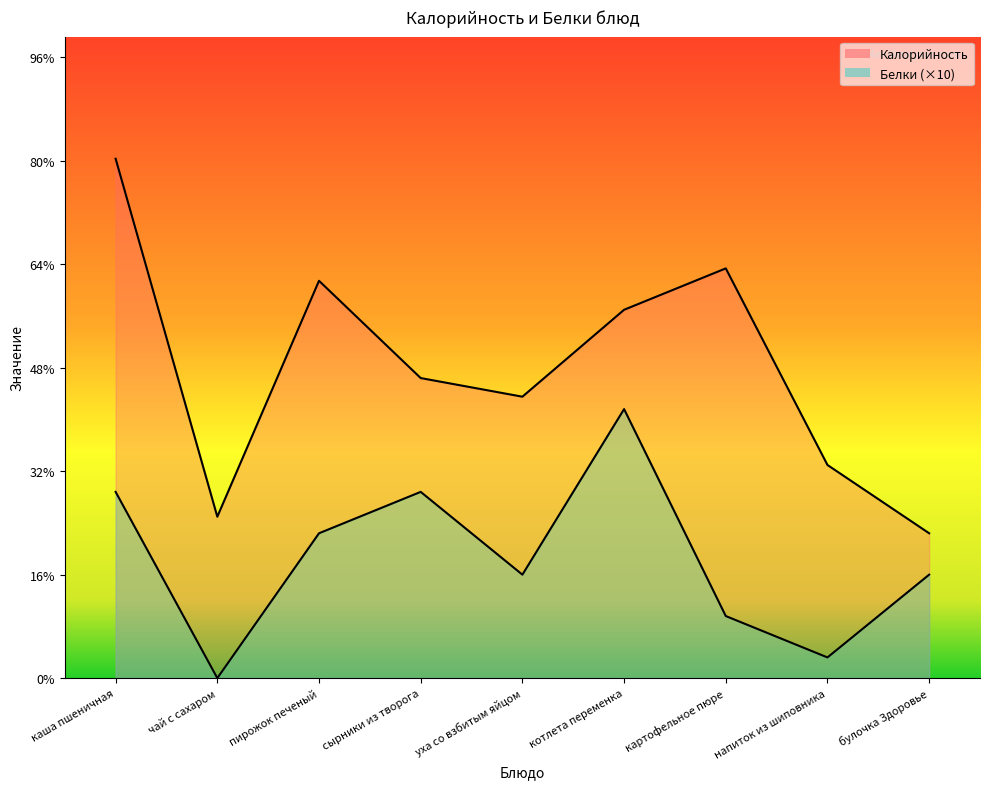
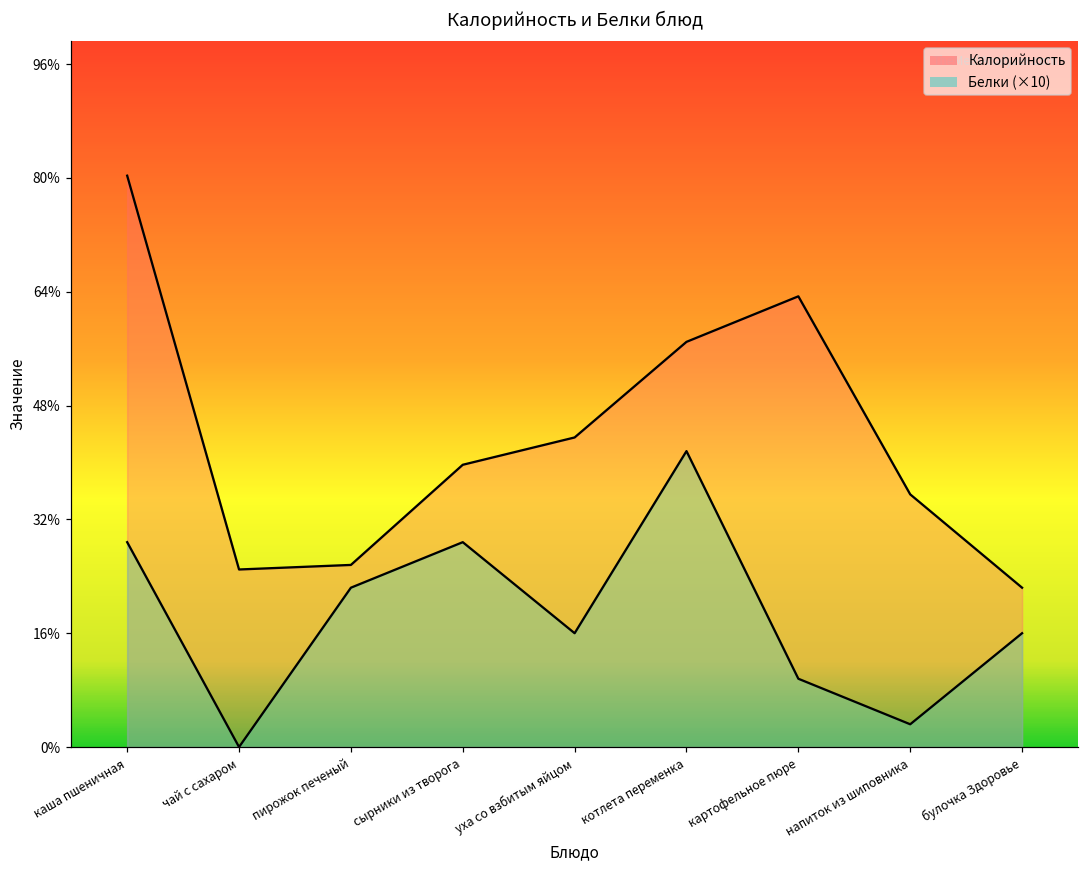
  {
    "Калорийность": {
      "каша пшеничная": "80%",
      "чай с сахаром": "25%",
-     "пирожок печеный": "61%",
-     "сырники из творога": "46%",
+     "пирожок печеный": "26%",
+     "сырники из творога": "40%",
      "уха со взбитым яйцом": "44%",
      "котлета переменка": "57%",
      "картофельное пюре": "63%",
-     "напиток из шиповника": "33%",
+     "напиток из шиповника": "36%",
      "булочка Здоровье": "22%"
    },
    "Белки (×10)": {
      "каша пшеничная": "29%",
      "чай с сахаром": "0%",
      "пирожок печеный": "22%",
      "сырники из творога": "29%",
      "уха со взбитым яйцом": "16%",
      "котлета переменка": "42%",
      "картофельное пюре": "10%",
      "напиток из шиповника": "3%",
      "булочка Здоровье": "16%"
    }
  }
